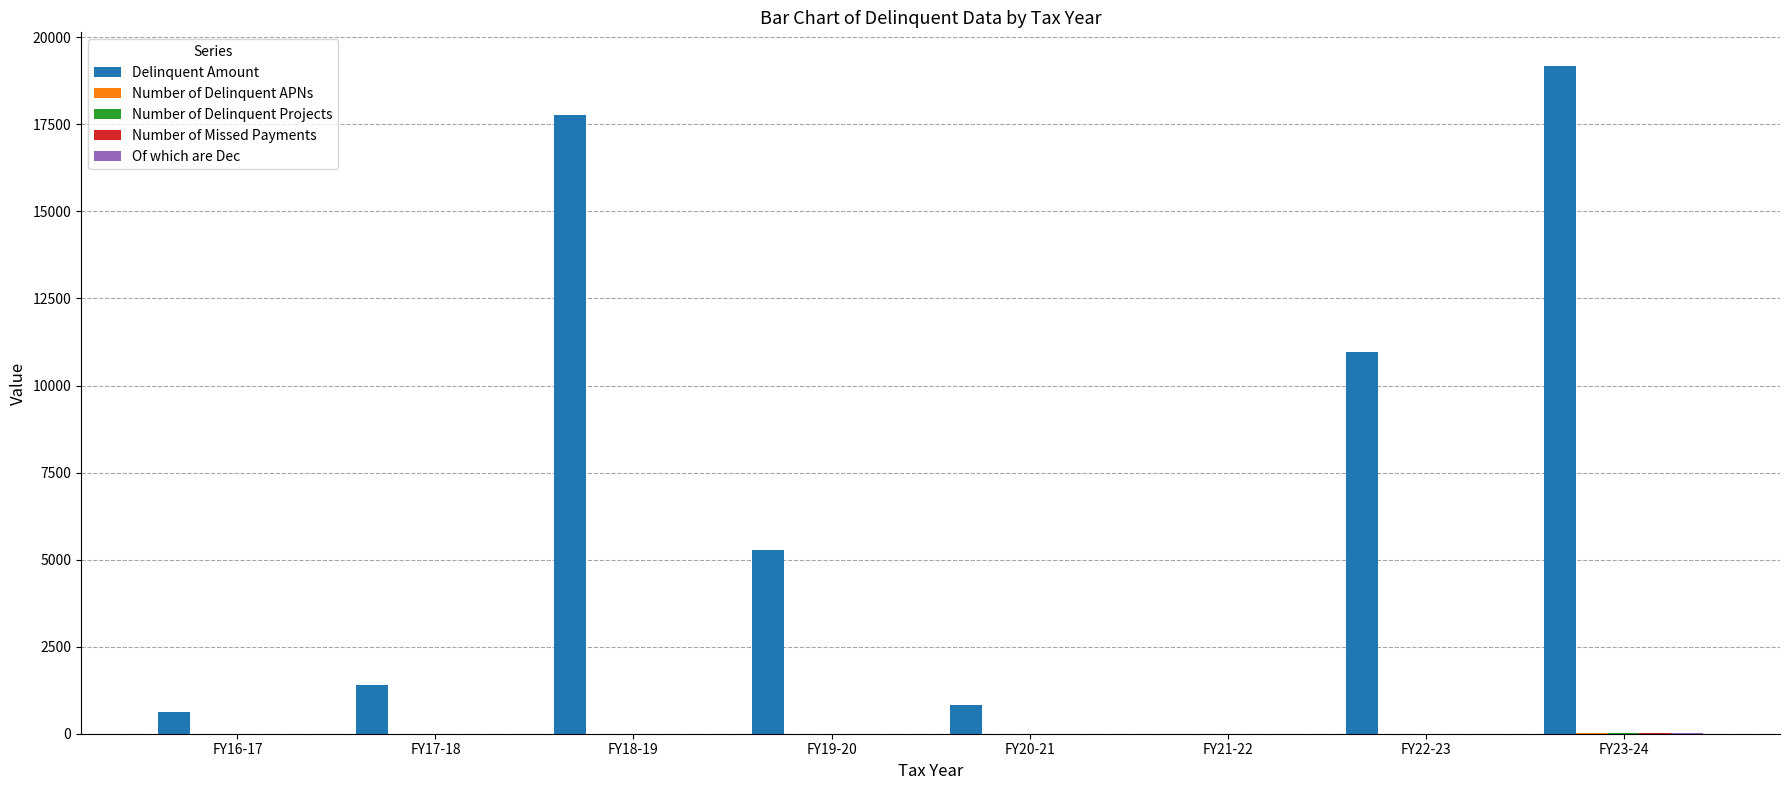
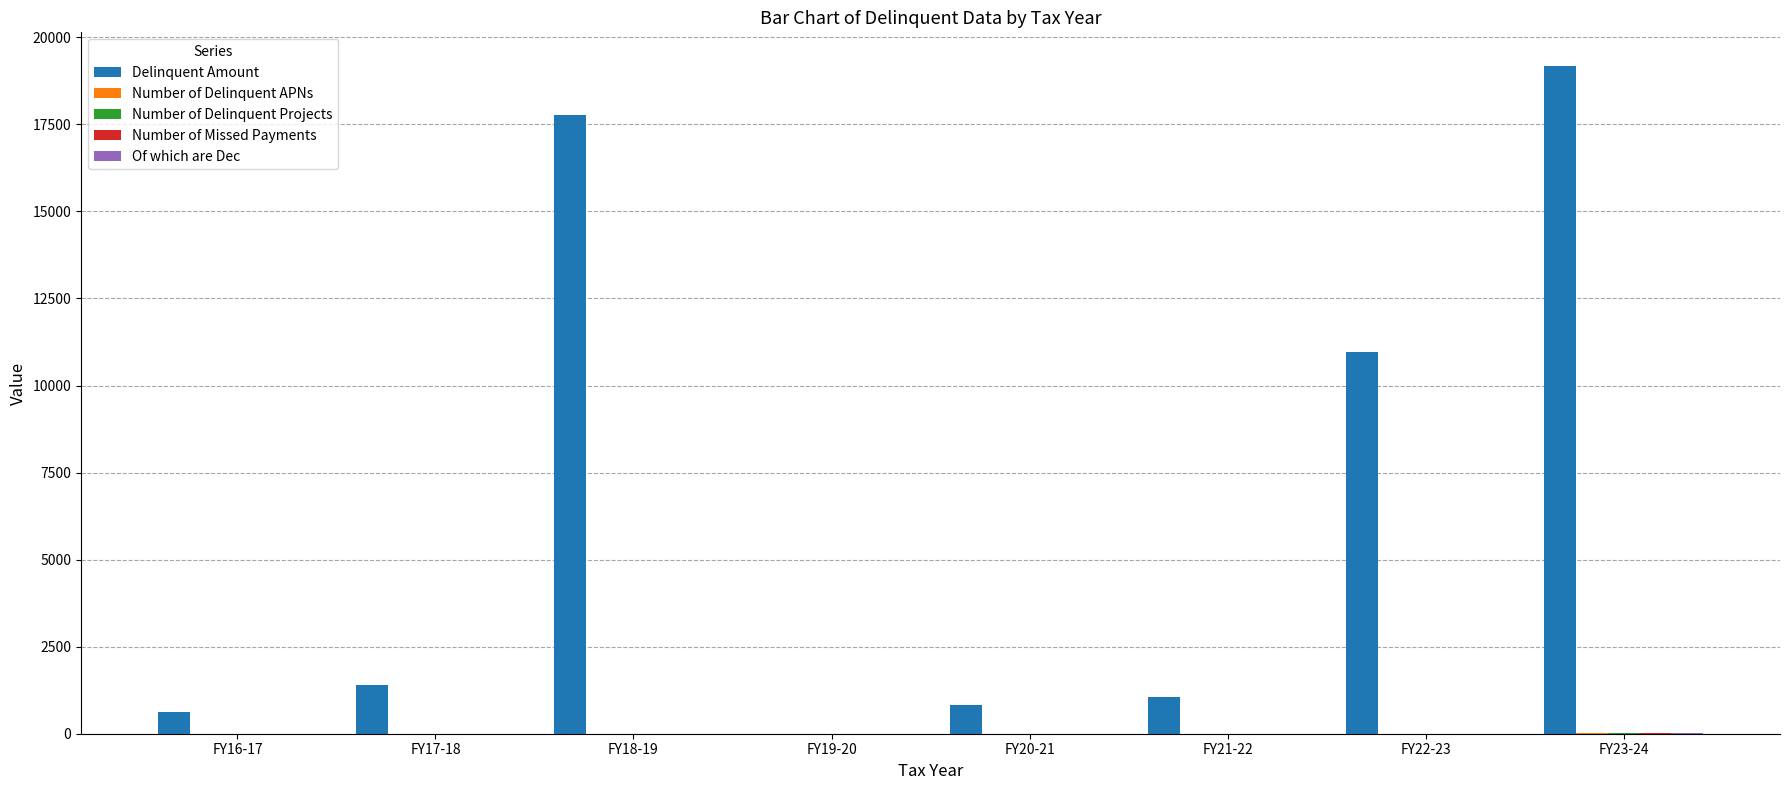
  {
    "Delinquent Amount": {
      "FY16-17": 600,
      "FY17-18": 1400,
      "FY18-19": 17800,
-     "FY19-20": 5300,
+     "FY19-20": 0,
      "FY20-21": 800,
-     "FY21-22": 0,
+     "FY21-22": 1100,
      "FY22-23": 11000,
      "FY23-24": 19200
    },
    "Number of Delinquent APNs": {
      "FY16-17": 0,
      "FY17-18": 0,
      "FY18-19": 0,
      "FY19-20": 0,
      "FY20-21": 0,
      "FY21-22": 0,
      "FY22-23": 0
    },
    "Number of Delinquent Projects": {
      "FY16-17": 0,
      "FY17-18": 0,
      "FY18-19": 0,
      "FY19-20": 0,
      "FY20-21": 0,
      "FY21-22": 0,
      "FY22-23": 0
    },
    "Number of Missed Payments": {
      "FY16-17": 0,
      "FY17-18": 0,
      "FY18-19": 0,
      "FY19-20": 0,
      "FY20-21": 0,
      "FY21-22": 0,
      "FY22-23": 0
    },
    "Of which are Dec": {
      "FY16-17": 0,
      "FY17-18": 0,
      "FY18-19": 0,
      "FY19-20": 0,
      "FY20-21": 0,
      "FY21-22": 0,
      "FY22-23": 0
    }
  }
